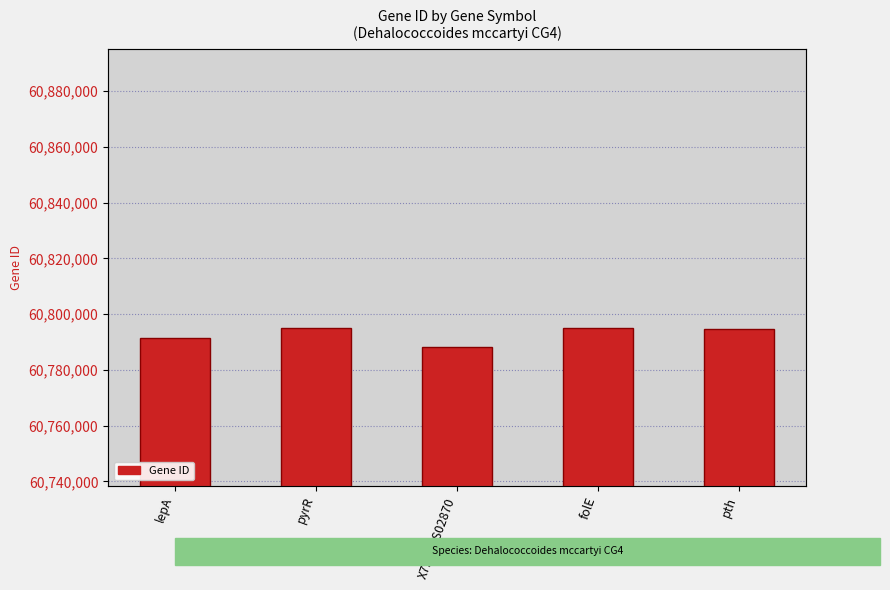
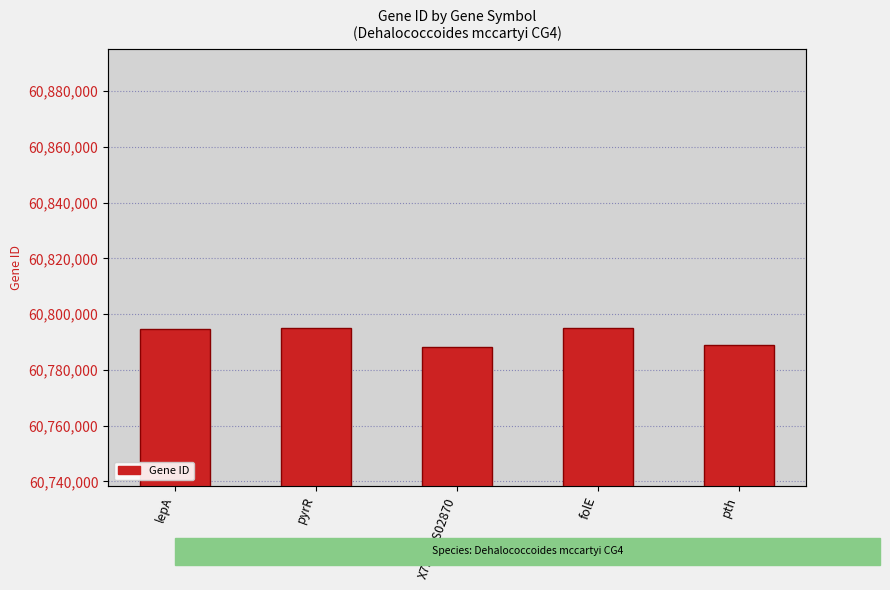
  {
-   "lepA": "60,792,000",
+   "lepA": "60,795,000",
    "pyrR": "60,795,000",
    "X793_RS02870": "60,788,000",
    "folE": "60,795,000",
-   "pth": "60,795,000"
+   "pth": "60,789,000"
  }
